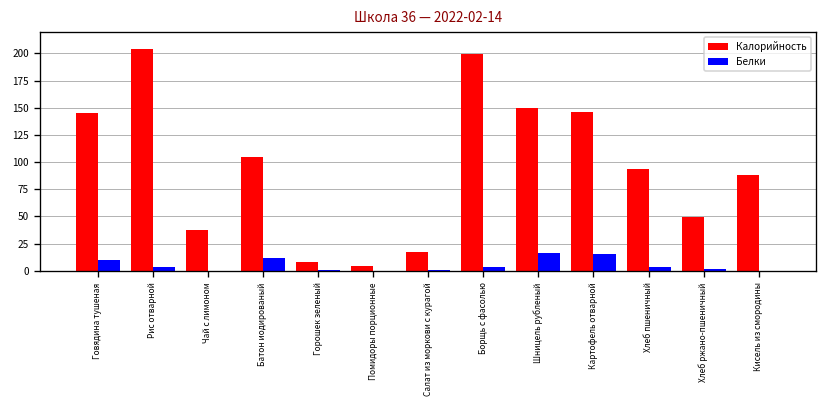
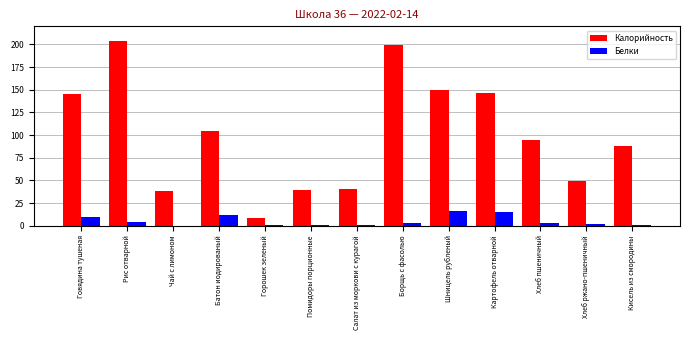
  {
    "Калорийность": {
      "Говядина тушеная": 140,
      "Рис отварной": 200,
      "Чай с лимоном": 40,
      "Батон иодированый": 100,
      "Горошек зеленый": 10,
-     "Помидоры порционные": 0,
-     "Салат из моркови с курагой": 20,
+     "Помидоры порционные": 40,
+     "Салат из моркови с курагой": 40,
      "Борщь с фасолью": 200,
      "Шницель рубленый": 150,
      "Картофель отварной": 150,
      "Хлеб пшеничный": 90,
      "Хлеб ржано-пшеничный": 50,
      "Кисель из смородины": 90
    },
    "Белки": {
      "Говядина тушеная": 10,
      "Рис отварной": 0,
      "Батон иодированый": 10,
      "Борщь с фасолью": 0,
      "Шницель рубленый": 20,
      "Картофель отварной": 20,
      "Хлеб пшеничный": 0
    }
  }
